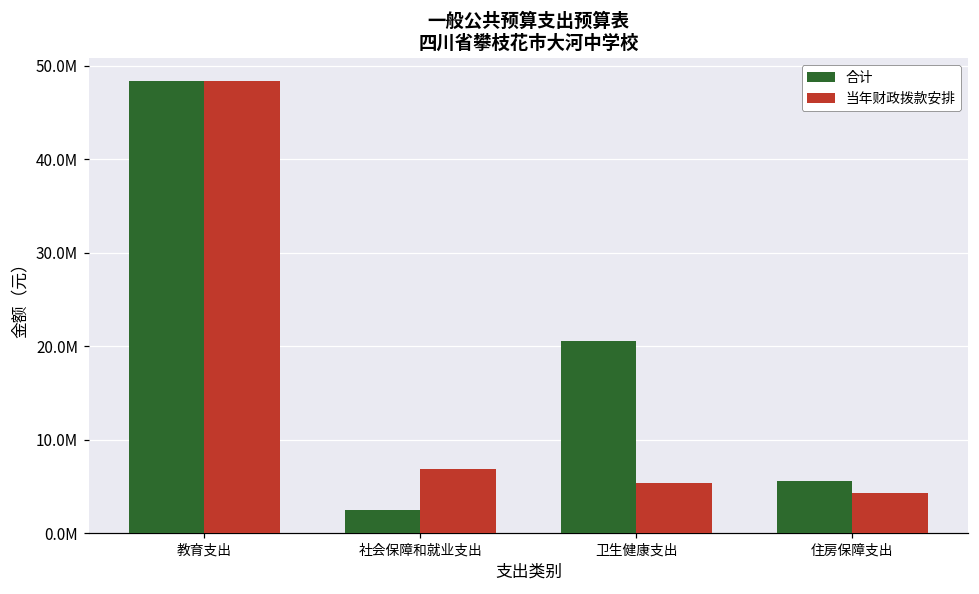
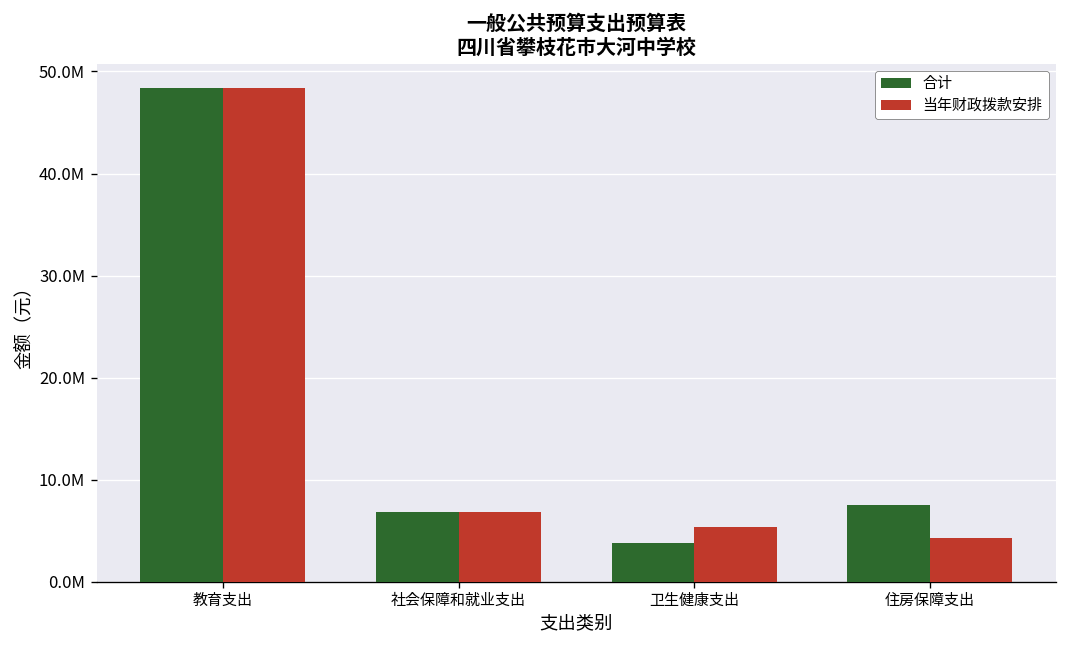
  {
    "合计": {
      "教育支出": 48000000,
-     "社会保障和就业支出": 2000000,
-     "卫生健康支出": 21000000,
-     "住房保障支出": 6000000
+     "社会保障和就业支出": 7000000,
+     "卫生健康支出": 4000000,
+     "住房保障支出": 8000000
    },
    "当年财政拨款安排": {
      "教育支出": 48000000,
      "社会保障和就业支出": 7000000,
      "卫生健康支出": 5000000,
      "住房保障支出": 4000000
    }
  }
